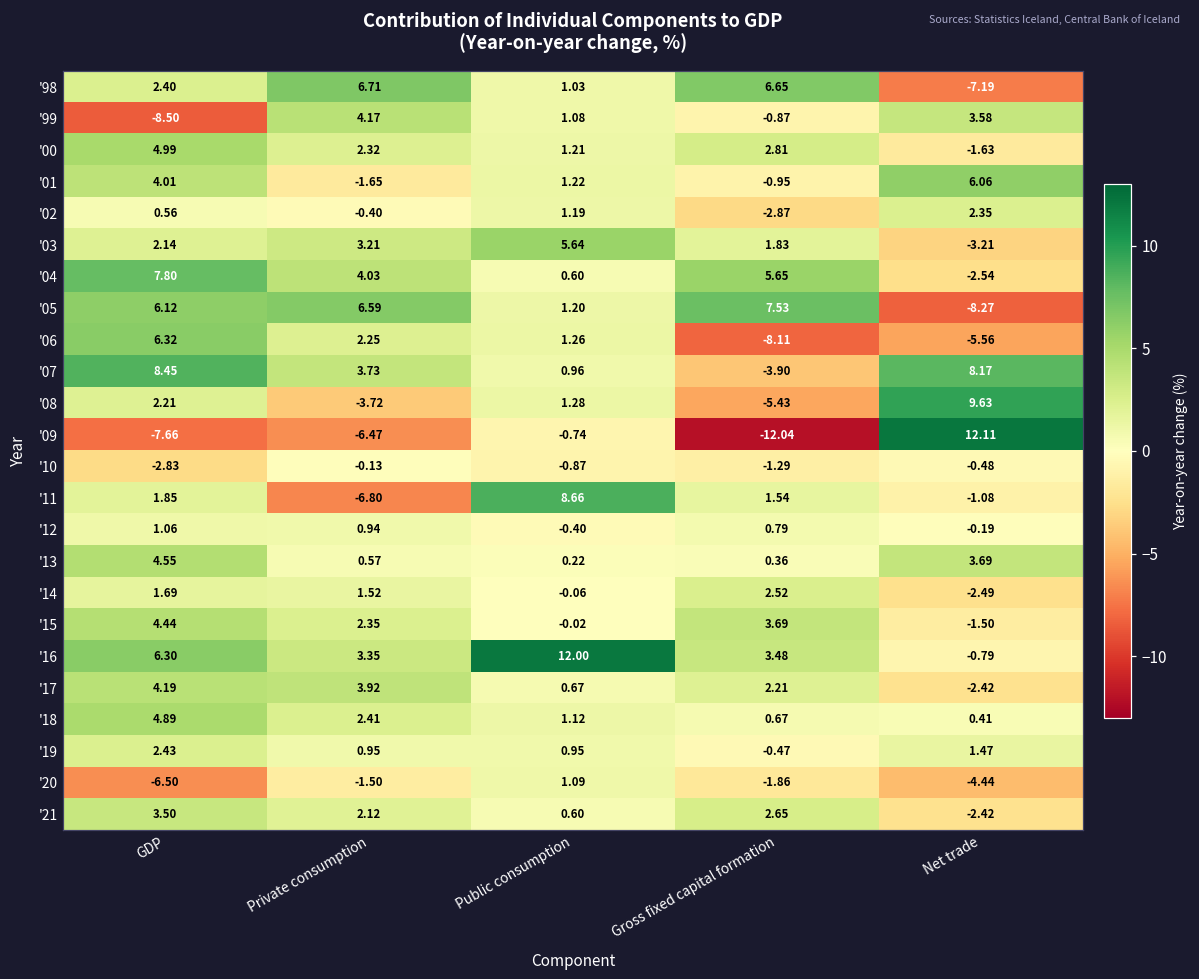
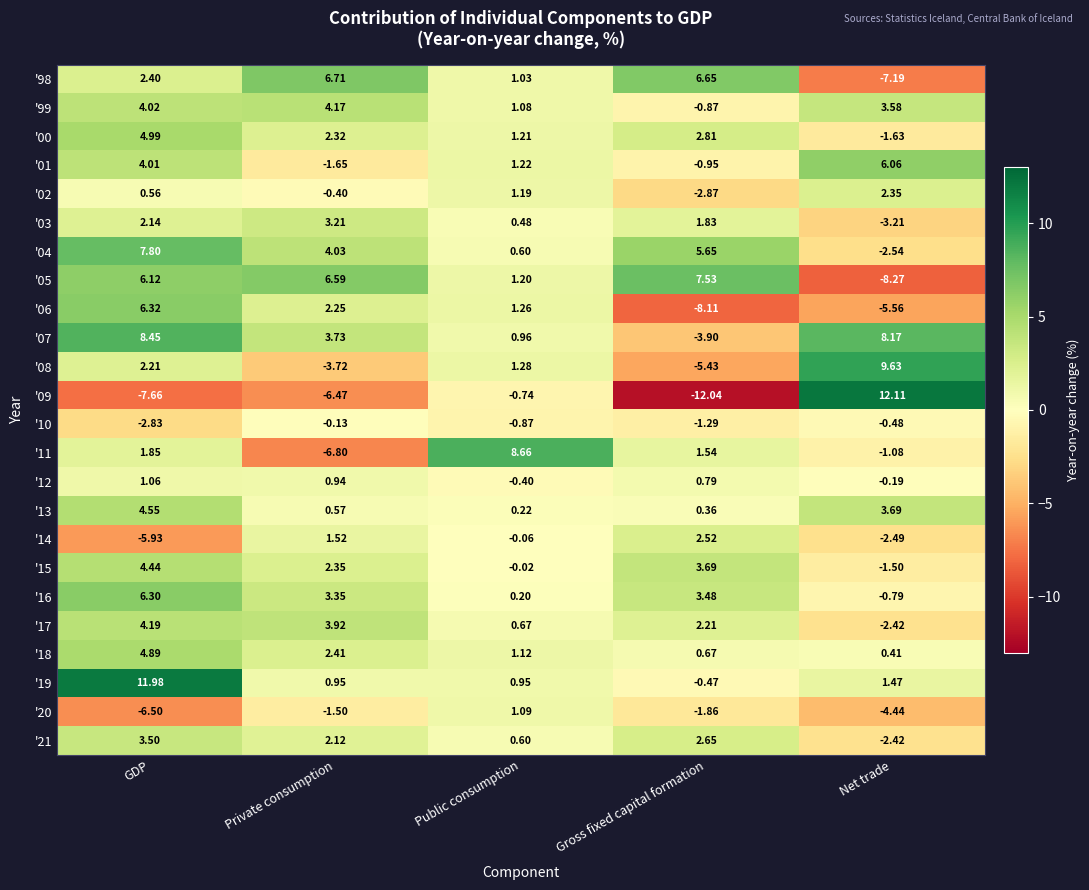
  {
    "'98": {
      "GDP": 2.40,
      "Private consumption": 6.71,
      "Public consumption": 1.03,
      "Gross fixed capital formation": 6.65,
      "Net trade": -7.19
    },
    "'99": {
-     "GDP": -8.50,
+     "GDP": 4.02,
      "Private consumption": 4.17,
      "Public consumption": 1.08,
      "Gross fixed capital formation": -0.87,
      "Net trade": 3.58
    },
    "'00": {
      "GDP": 4.99,
      "Private consumption": 2.32,
      "Public consumption": 1.21,
      "Gross fixed capital formation": 2.81,
      "Net trade": -1.63
    },
    "'01": {
      "GDP": 4.01,
      "Private consumption": -1.65,
      "Public consumption": 1.22,
      "Gross fixed capital formation": -0.95,
      "Net trade": 6.06
    },
    "'02": {
      "GDP": 0.56,
      "Private consumption": -0.40,
      "Public consumption": 1.19,
      "Gross fixed capital formation": -2.87,
      "Net trade": 2.35
    },
    "'03": {
      "GDP": 2.14,
      "Private consumption": 3.21,
-     "Public consumption": 5.64,
+     "Public consumption": 0.48,
      "Gross fixed capital formation": 1.83,
      "Net trade": -3.21
    },
    "'04": {
      "GDP": 7.80,
      "Private consumption": 4.03,
      "Public consumption": 0.60,
      "Gross fixed capital formation": 5.65,
      "Net trade": -2.54
    },
    "'05": {
      "GDP": 6.12,
      "Private consumption": 6.59,
      "Public consumption": 1.20,
      "Gross fixed capital formation": 7.53,
      "Net trade": -8.27
    },
    "'06": {
      "GDP": 6.32,
      "Private consumption": 2.25,
      "Public consumption": 1.26,
      "Gross fixed capital formation": -8.11,
      "Net trade": -5.56
    },
    "'07": {
      "GDP": 8.45,
      "Private consumption": 3.73,
      "Public consumption": 0.96,
      "Gross fixed capital formation": -3.90,
      "Net trade": 8.17
    },
    "'08": {
      "GDP": 2.21,
      "Private consumption": -3.72,
      "Public consumption": 1.28,
      "Gross fixed capital formation": -5.43,
      "Net trade": 9.63
    },
    "'09": {
      "GDP": -7.66,
      "Private consumption": -6.47,
      "Public consumption": -0.74,
      "Gross fixed capital formation": -12.04,
      "Net trade": 12.11
    },
    "'10": {
      "GDP": -2.83,
      "Private consumption": -0.13,
      "Public consumption": -0.87,
      "Gross fixed capital formation": -1.29,
      "Net trade": -0.48
    },
    "'11": {
      "GDP": 1.85,
      "Private consumption": -6.80,
      "Public consumption": 8.66,
      "Gross fixed capital formation": 1.54,
      "Net trade": -1.08
    },
    "'12": {
      "GDP": 1.06,
      "Private consumption": 0.94,
      "Public consumption": -0.40,
      "Gross fixed capital formation": 0.79,
      "Net trade": -0.19
    },
    "'13": {
      "GDP": 4.55,
      "Private consumption": 0.57,
      "Public consumption": 0.22,
      "Gross fixed capital formation": 0.36,
      "Net trade": 3.69
    },
    "'14": {
-     "GDP": 1.69,
+     "GDP": -5.93,
      "Private consumption": 1.52,
      "Public consumption": -0.06,
      "Gross fixed capital formation": 2.52,
      "Net trade": -2.49
    },
    "'15": {
      "GDP": 4.44,
      "Private consumption": 2.35,
      "Public consumption": -0.02,
      "Gross fixed capital formation": 3.69,
      "Net trade": -1.50
    },
    "'16": {
      "GDP": 6.30,
      "Private consumption": 3.35,
-     "Public consumption": 12.00,
+     "Public consumption": 0.20,
      "Gross fixed capital formation": 3.48,
      "Net trade": -0.79
    },
    "'17": {
      "GDP": 4.19,
      "Private consumption": 3.92,
      "Public consumption": 0.67,
      "Gross fixed capital formation": 2.21,
      "Net trade": -2.42
    },
    "'18": {
      "GDP": 4.89,
      "Private consumption": 2.41,
      "Public consumption": 1.12,
      "Gross fixed capital formation": 0.67,
      "Net trade": 0.41
    },
    "'19": {
-     "GDP": 2.43,
+     "GDP": 11.98,
      "Private consumption": 0.95,
      "Public consumption": 0.95,
      "Gross fixed capital formation": -0.47,
      "Net trade": 1.47
    },
    "'20": {
      "GDP": -6.50,
      "Private consumption": -1.50,
      "Public consumption": 1.09,
      "Gross fixed capital formation": -1.86,
      "Net trade": -4.44
    },
    "'21": {
      "GDP": 3.50,
      "Private consumption": 2.12,
      "Public consumption": 0.60,
      "Gross fixed capital formation": 2.65,
      "Net trade": -2.42
    }
  }
